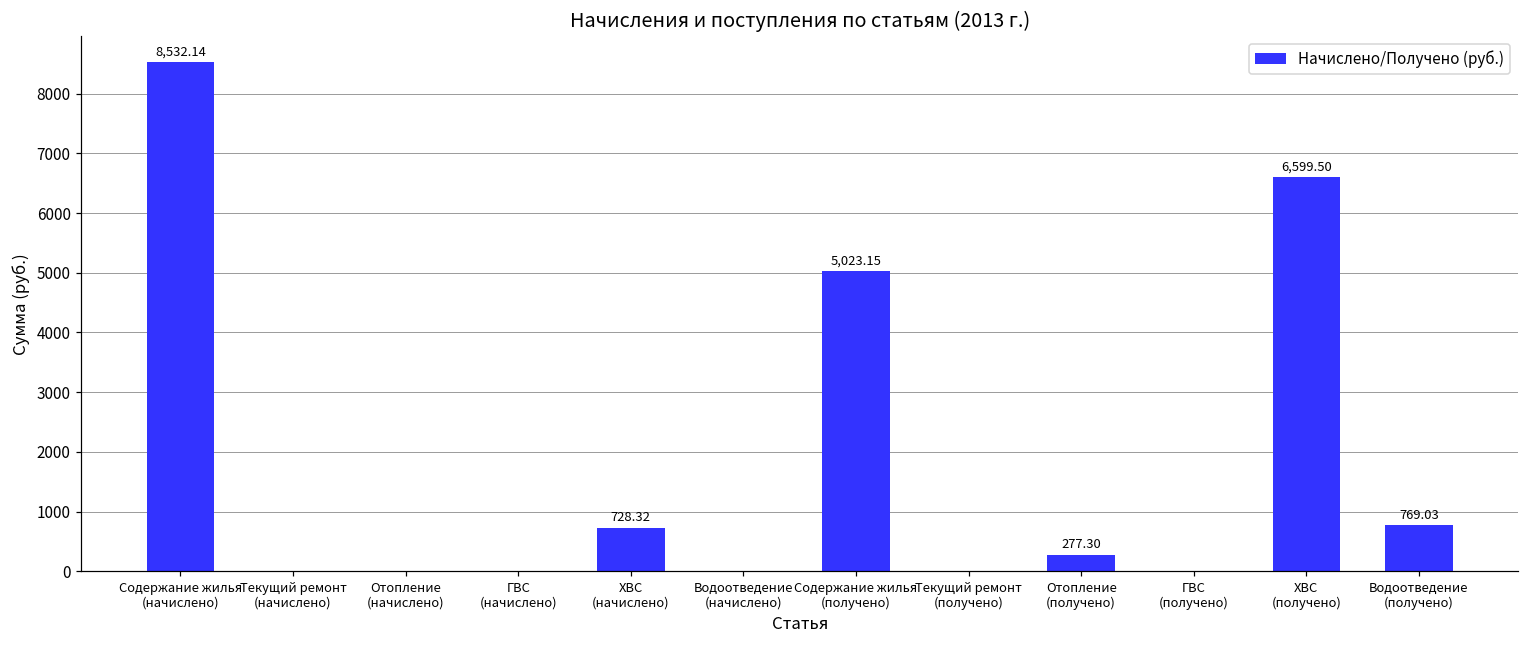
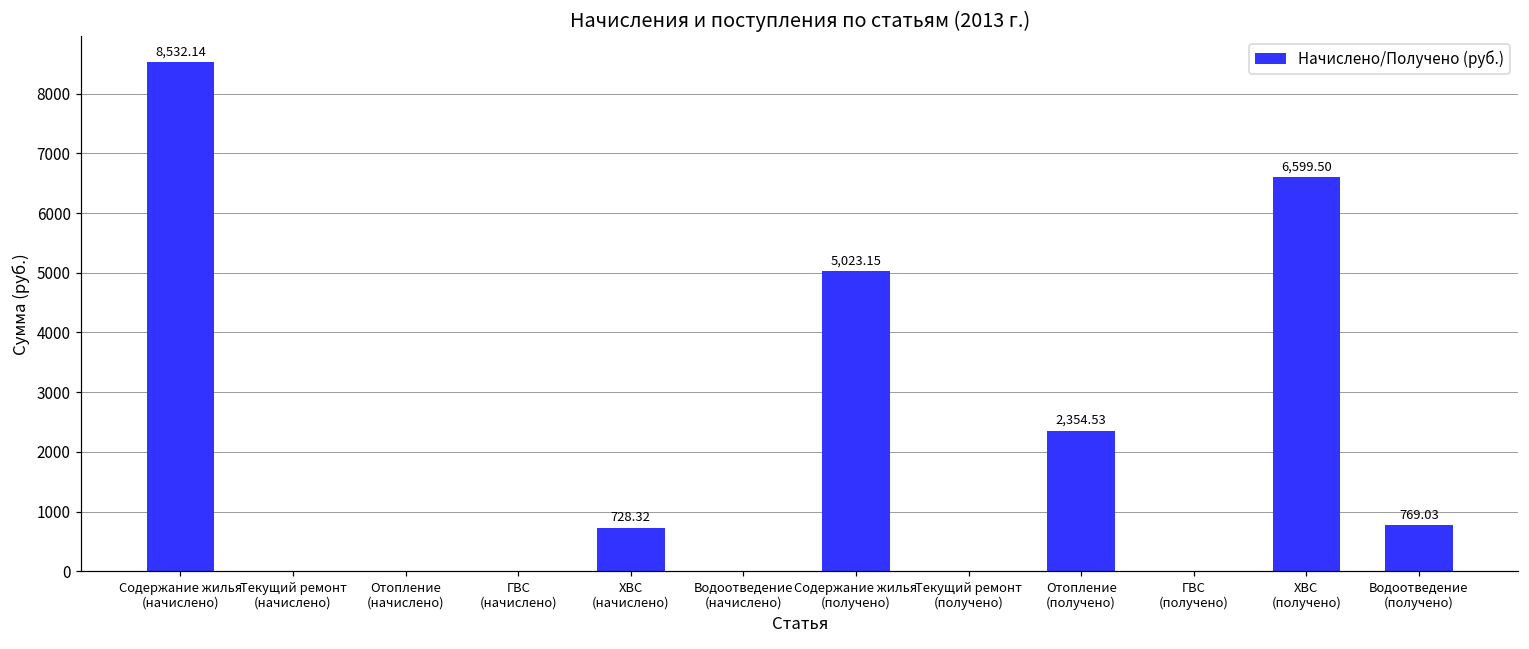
  {
    "Содержание жилья (начислено)": "8,532.14",
    "ХВС (начислено)": "728.32",
    "Содержание жилья (получено)": "5,023.15",
-   "Отопление (получено)": "277.30",
+   "Отопление (получено)": "2,354.53",
    "ХВС (получено)": "6,599.50",
    "Водоотведение (получено)": "769.03"
  }
